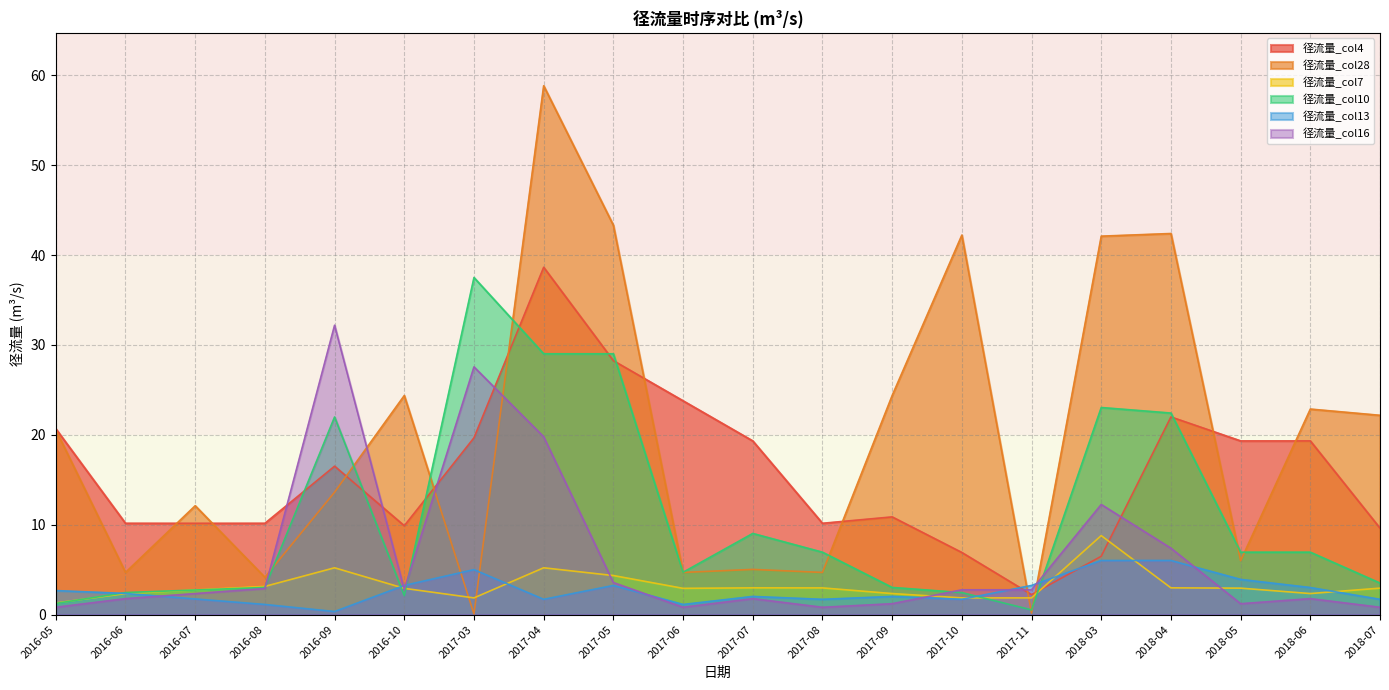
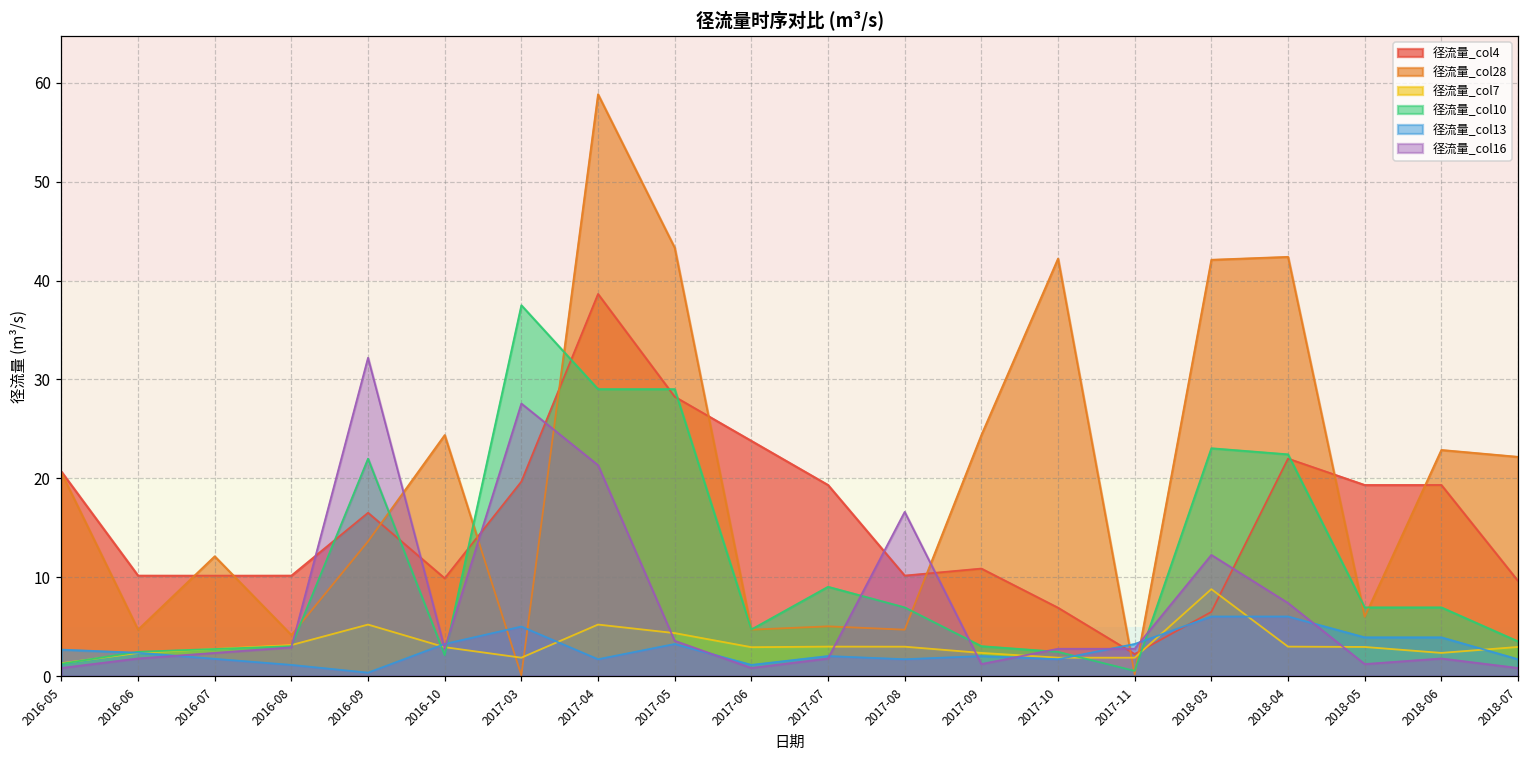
  {
    "径流量_col7": {
      "2016-09": 5,
      "2017-03": 2,
      "2017-04": 5,
      "2017-05": 4,
      "2017-06": 3,
      "2017-07": 3,
      "2017-08": 3,
      "2017-09": 2,
      "2017-11": 2,
      "2018-03": 9,
      "2018-04": 3,
      "2018-05": 3,
      "2018-06": 2,
      "2018-07": 3
    },
    "径流量_col10": {
      "2016-09": 22,
      "2016-10": 2,
      "2017-03": 38,
      "2017-04": 29,
      "2017-05": 29,
      "2017-07": 9,
      "2017-08": 7,
      "2017-09": 3,
      "2017-10": 2,
      "2017-11": 1,
      "2018-03": 23,
      "2018-04": 22,
      "2018-05": 7,
      "2018-06": 7,
      "2018-07": 4
    },
    "径流量_col13": {
      "2016-05": 3,
      "2016-07": 2,
      "2016-08": 1,
      "2016-09": 0,
      "2016-10": 3,
      "2017-03": 5,
      "2017-04": 2,
      "2017-05": 3,
      "2017-06": 1,
      "2017-08": 2,
      "2017-09": 2,
      "2017-11": 3,
      "2018-03": 6,
      "2018-04": 6,
      "2018-05": 4,
-     "2018-06": 3,
+     "2018-06": 4,
      "2018-07": 2
    },
    "径流量_col16": {
      "2016-05": 1,
      "2016-06": 2,
      "2016-07": 2,
      "2016-09": 32,
      "2017-03": 28,
-     "2017-04": 20,
+     "2017-04": 21,
      "2017-05": 4,
      "2017-06": 1,
-     "2017-08": 1,
+     "2017-08": 17,
      "2017-09": 1,
      "2017-10": 3,
      "2017-11": 3,
      "2018-03": 12,
      "2018-04": 7,
      "2018-05": 1,
      "2018-06": 2,
      "2018-07": 1
    }
  }
